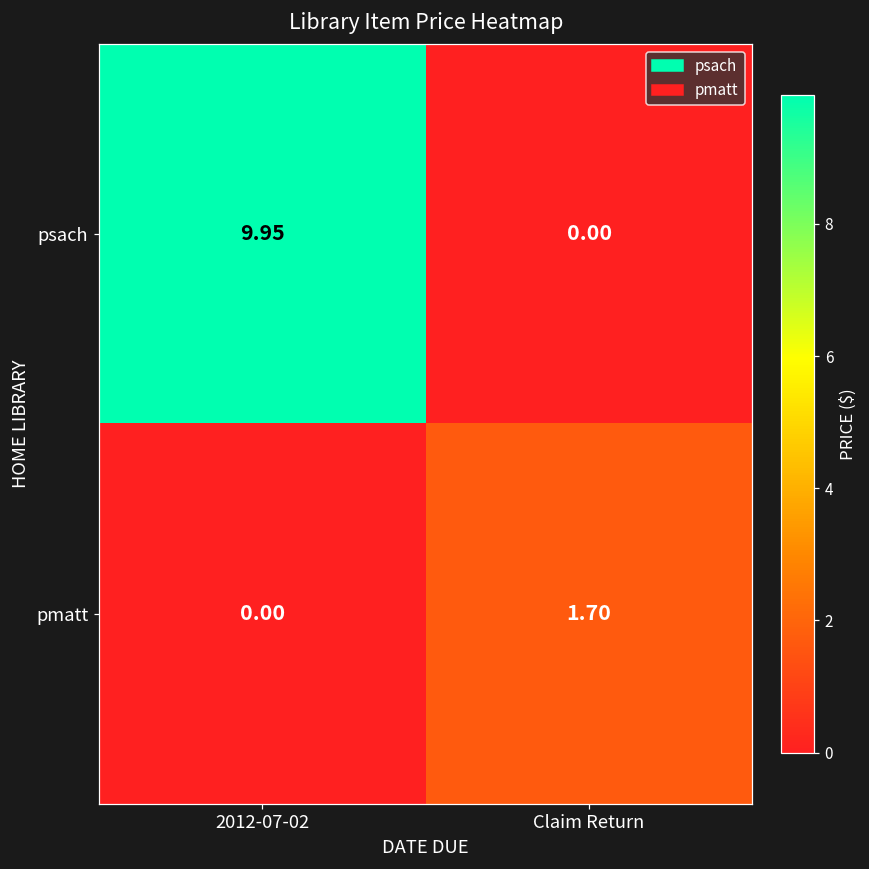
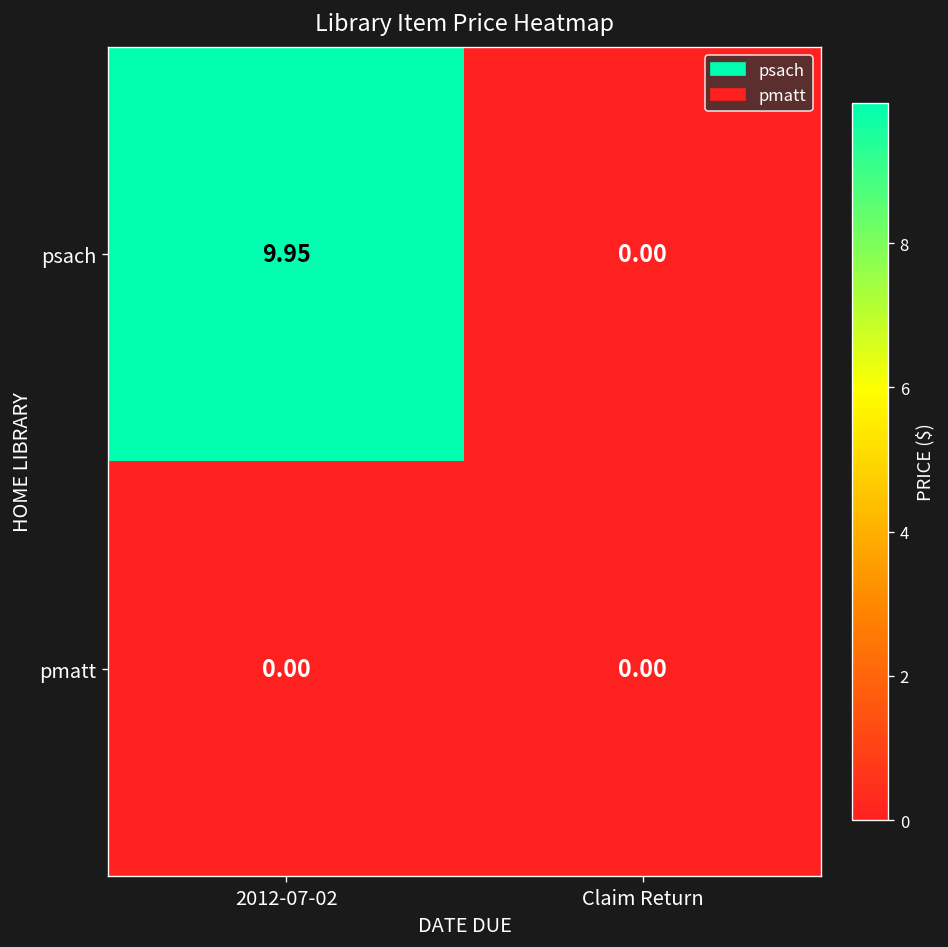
  {
    "psach": {
      "2012-07-02": 9.95,
      "Claim Return": 0.00
    },
    "pmatt": {
      "2012-07-02": 0.00,
-     "Claim Return": 1.70
+     "Claim Return": 0.00
    }
  }
